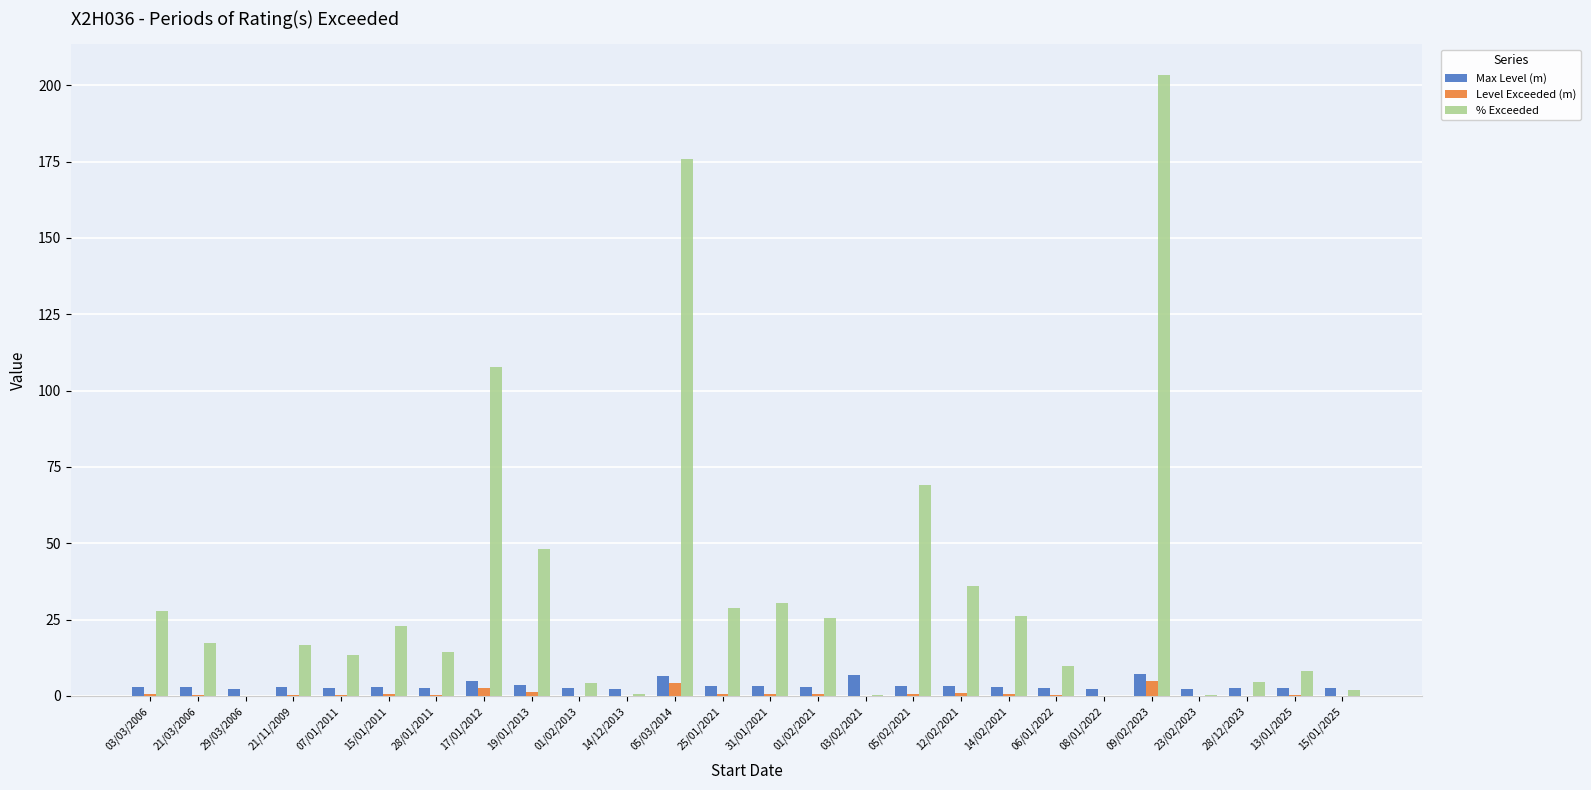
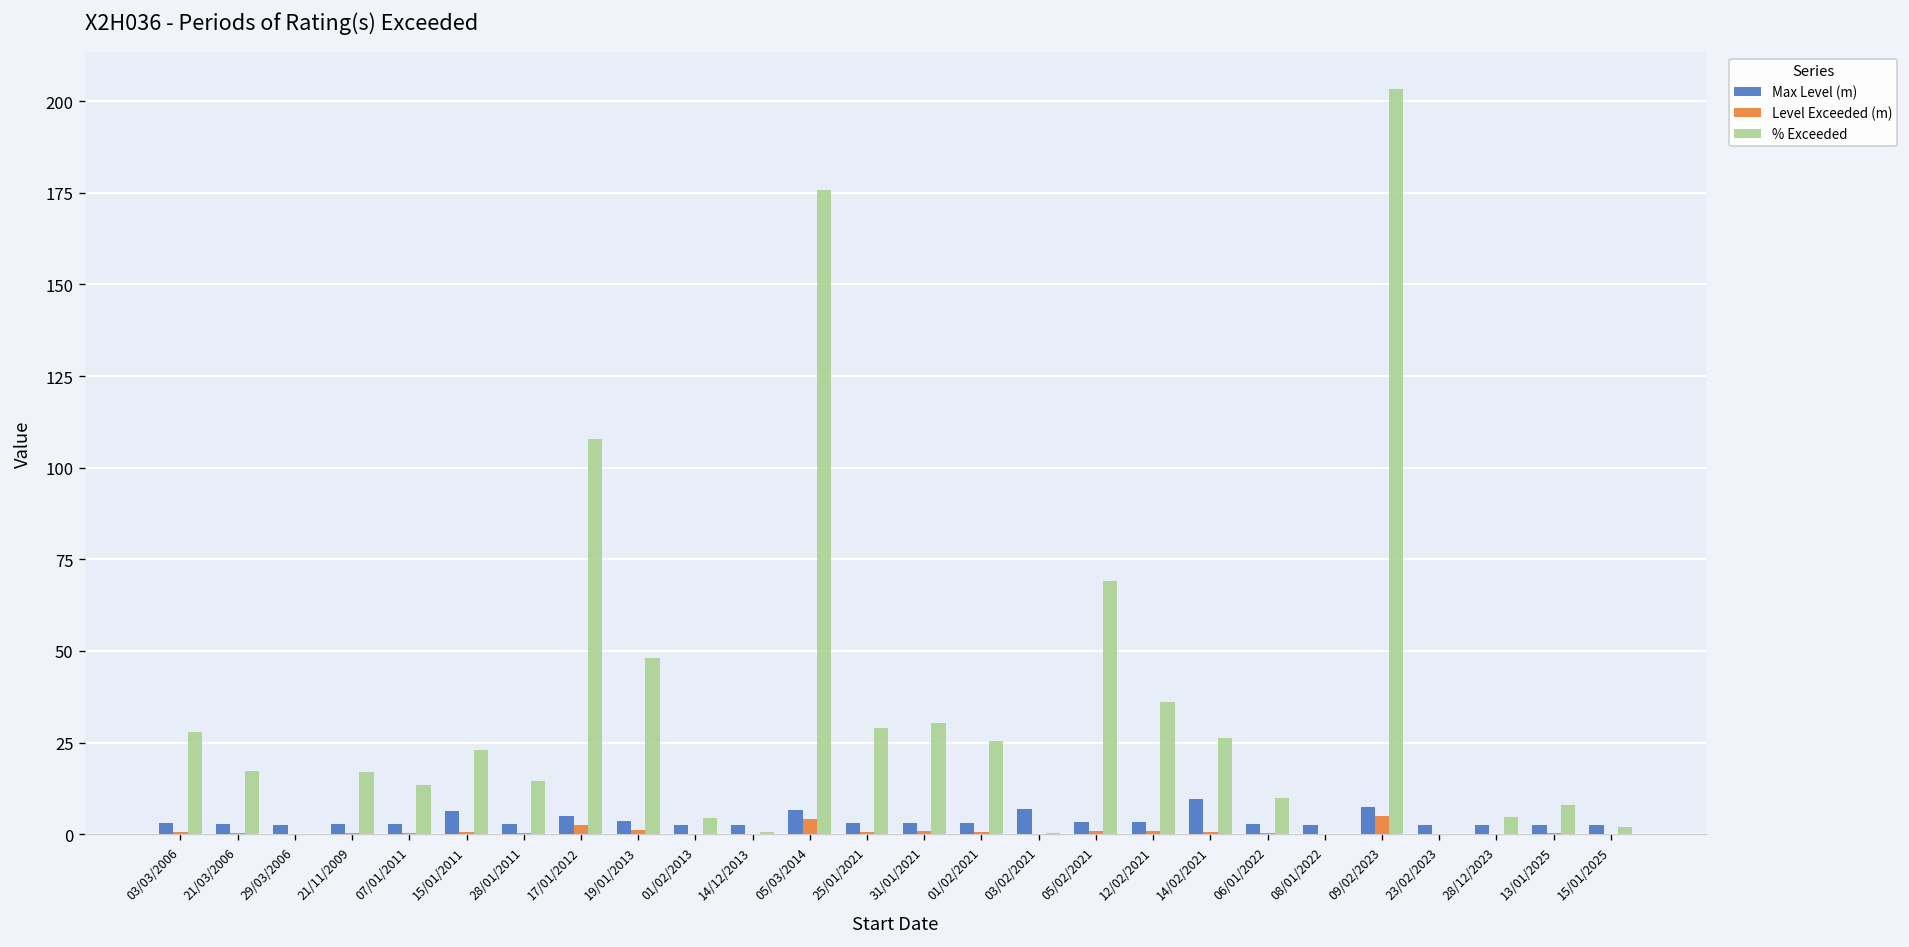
  {
    "Max Level (m)": {
      "03/03/2006": 3,
      "21/03/2006": 3,
      "29/03/2006": 2,
      "21/11/2009": 3,
      "07/01/2011": 3,
-     "15/01/2011": 3,
+     "15/01/2011": 6,
      "28/01/2011": 3,
      "17/01/2012": 5,
      "19/01/2013": 4,
      "01/02/2013": 3,
      "14/12/2013": 2,
      "05/03/2014": 7,
      "25/01/2021": 3,
      "31/01/2021": 3,
      "01/02/2021": 3,
      "03/02/2021": 7,
      "05/02/2021": 3,
      "12/02/2021": 3,
-     "14/02/2021": 3,
+     "14/02/2021": 10,
      "06/01/2022": 3,
      "08/01/2022": 2,
      "09/02/2023": 7,
      "23/02/2023": 2,
      "28/12/2023": 3,
      "13/01/2025": 3,
      "15/01/2025": 2
    },
    "Level Exceeded (m)": {
      "17/01/2012": 3,
      "19/01/2013": 1,
      "05/03/2014": 4,
      "12/02/2021": 1,
      "09/02/2023": 5
    },
    "% Exceeded": {
      "03/03/2006": 28,
      "21/03/2006": 17,
      "21/11/2009": 17,
      "07/01/2011": 13,
      "15/01/2011": 23,
      "28/01/2011": 14,
      "17/01/2012": 108,
      "19/01/2013": 48,
      "01/02/2013": 4,
      "05/03/2014": 176,
      "25/01/2021": 29,
      "31/01/2021": 30,
      "01/02/2021": 25,
      "05/02/2021": 69,
      "12/02/2021": 36,
      "14/02/2021": 26,
      "06/01/2022": 10,
      "09/02/2023": 203,
      "28/12/2023": 5,
      "13/01/2025": 8,
      "15/01/2025": 2
    }
  }
